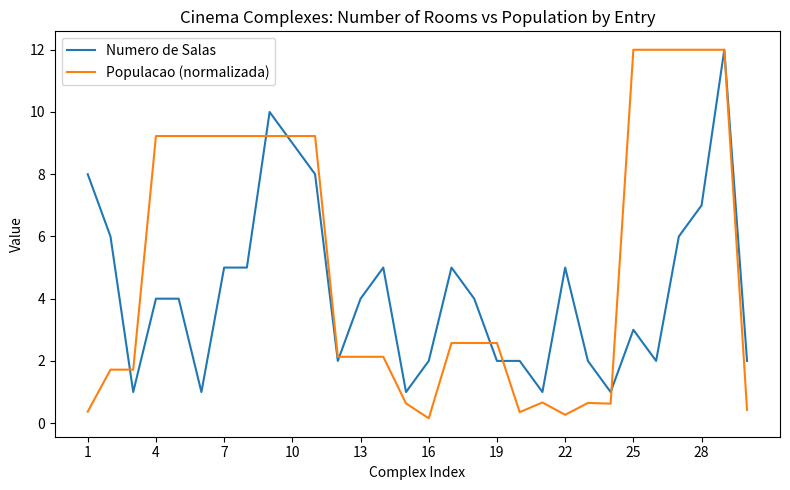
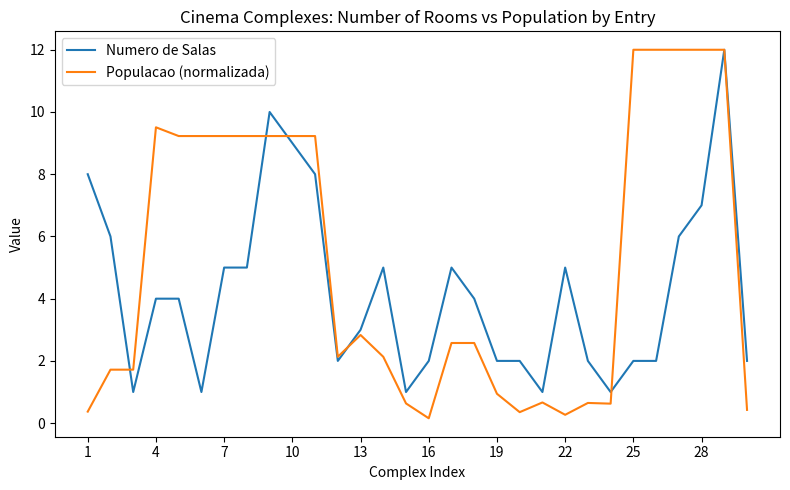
  {
    "Numero de Salas": {
      "1": 8,
      "4": 4,
      "7": 5,
      "10": 9,
-     "13": 4,
+     "13": 3,
      "16": 2,
      "19": 2,
      "22": 5,
-     "25": 3,
+     "25": 2,
      "28": 7
    },
    "Populacao (normalizada)": {
      "1": 0.4,
-     "4": 9.2,
+     "4": 9.5,
      "7": 9.2,
      "10": 9.2,
-     "13": 2.1,
+     "13": 2.8,
      "16": 0.2,
-     "19": 2.6,
+     "19": 0.9,
      "22": 0.3,
      "25": 12.0,
      "28": 12.0
    }
  }
